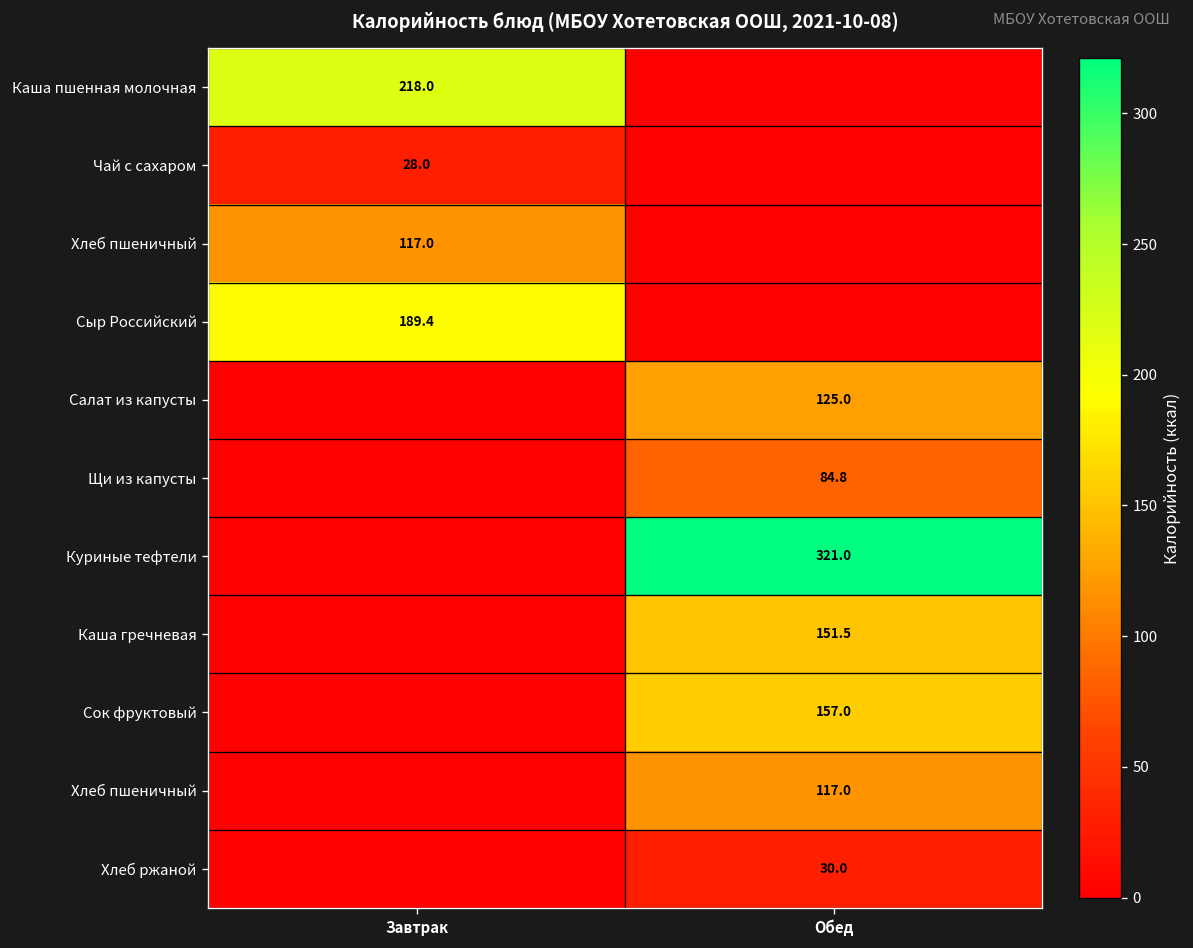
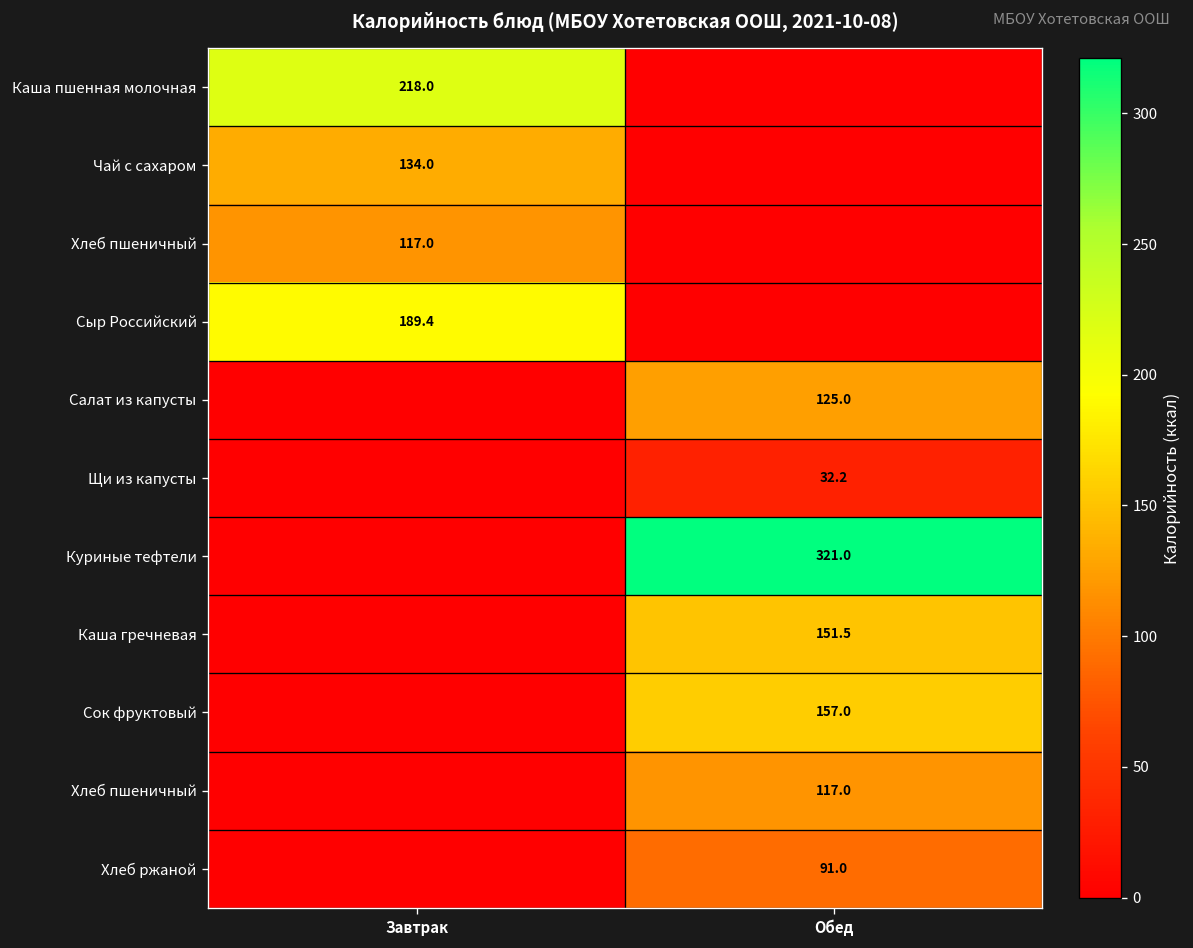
  {
    "Каша пшенная молочная": {
      "Завтрак": 218.0
    },
    "Чай с сахаром": {
-     "Завтрак": 28.0
+     "Завтрак": 134.0
    },
    "Сыр Российский": {
      "Завтрак": 189.4
    },
    "Салат из капусты": {
      "Обед": 125.0
    },
    "Щи из капусты": {
-     "Обед": 84.8
+     "Обед": 32.2
    },
    "Куриные тефтели": {
      "Обед": 321.0
    },
    "Каша гречневая": {
      "Обед": 151.5
    },
    "Сок фруктовый": {
      "Обед": 157.0
    },
    "Хлеб ржаной": {
-     "Обед": 30.0
+     "Обед": 91.0
    }
  }
